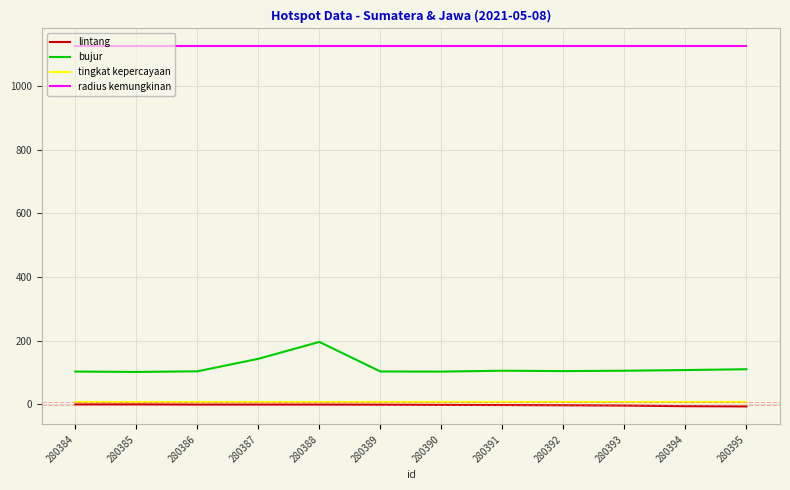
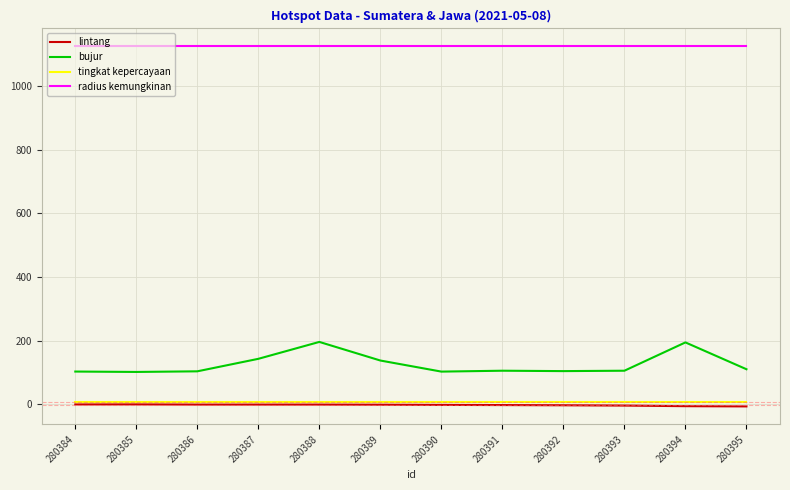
  {
    "lintang": {
      "280384": 0,
      "280385": 0,
      "280386": 0,
      "280387": 0,
      "280388": 0,
      "280389": 0,
      "280390": 0,
      "280391": 0,
      "280392": 0,
      "280393": 0,
      "280394": -10,
      "280395": -10
    },
    "bujur": {
      "280384": 100,
      "280385": 100,
      "280386": 100,
      "280387": 140,
      "280388": 200,
-     "280389": 100,
+     "280389": 140,
      "280390": 100,
      "280391": 110,
      "280392": 100,
      "280393": 110,
-     "280394": 110,
+     "280394": 190,
      "280395": 110
    },
    "tingkat kepercayaan": {
      "280384": 10,
      "280385": 10,
      "280386": 10,
      "280387": 10,
      "280388": 10,
      "280389": 10,
      "280390": 10,
      "280391": 10,
      "280392": 10,
      "280393": 10,
      "280394": 10,
      "280395": 10
    },
    "radius kemungkinan": {
      "280386": 1130,
      "280387": 1130,
      "280388": 1130,
      "280389": 1130,
      "280390": 1130,
      "280391": 1130,
      "280392": 1130,
      "280393": 1130,
      "280394": 1130,
      "280395": 1130
    }
  }
